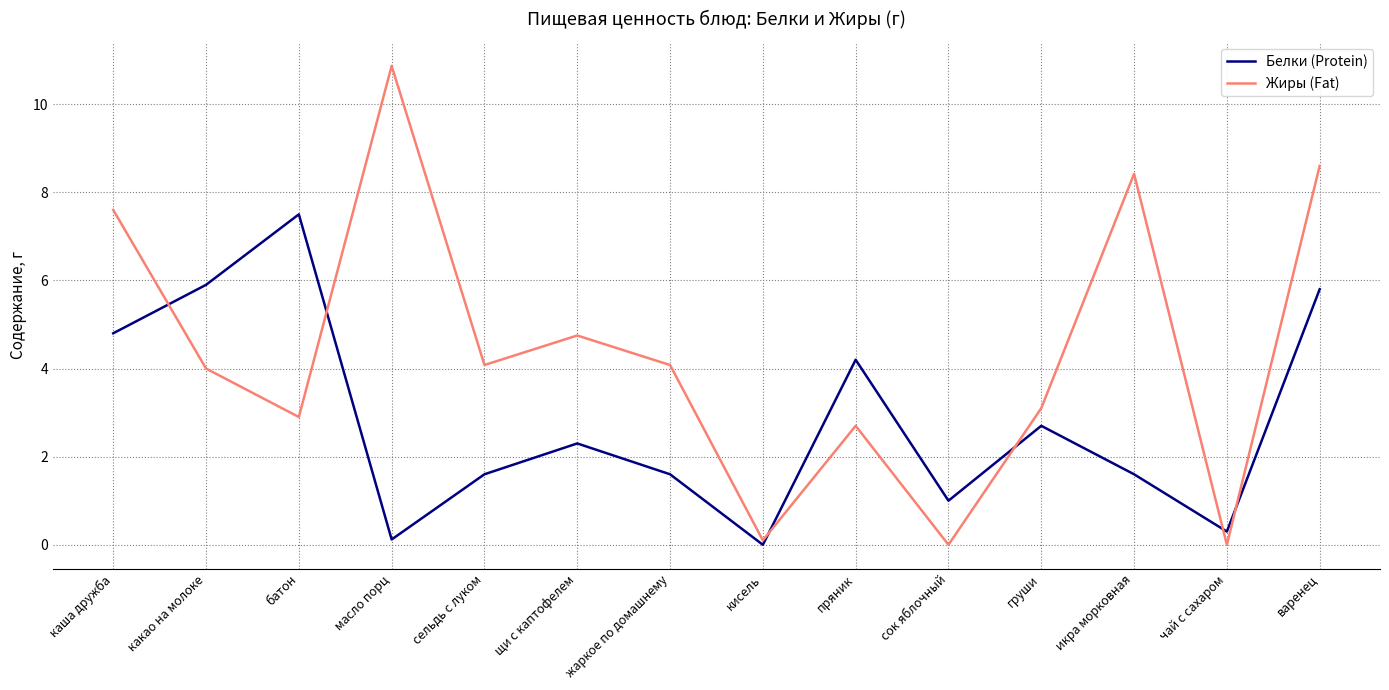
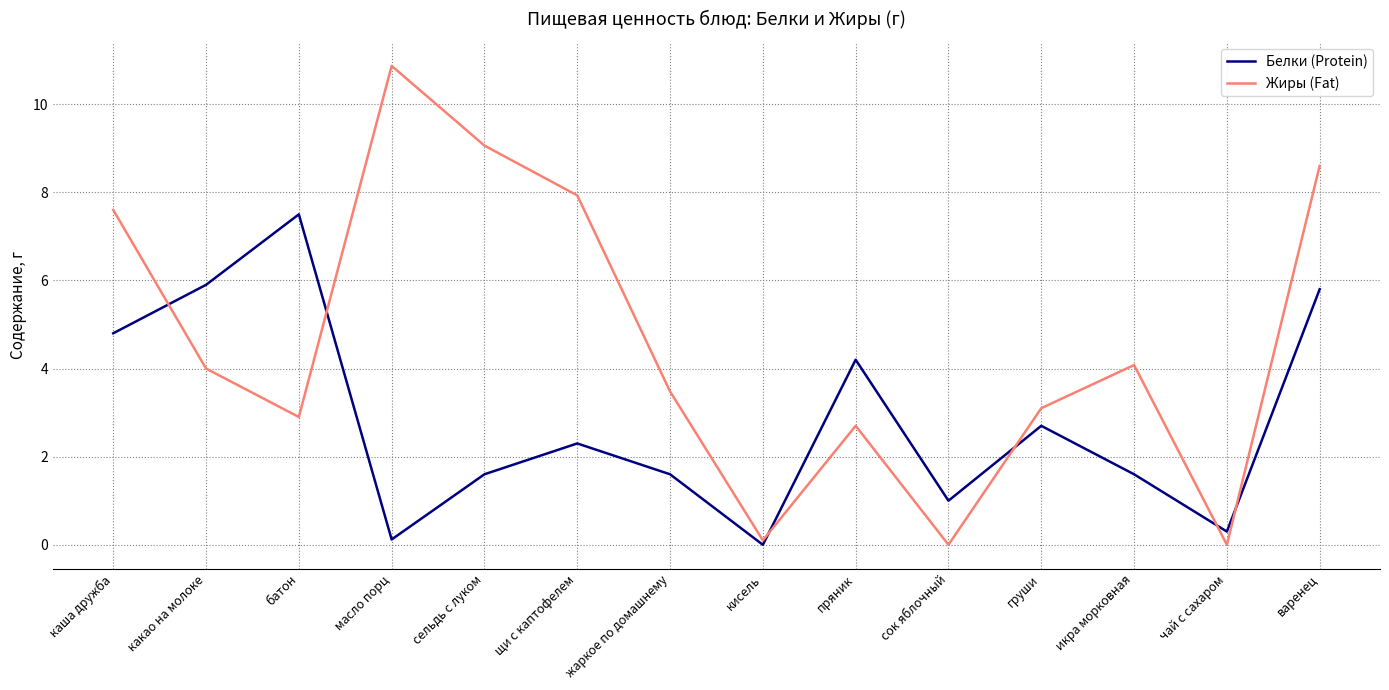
  {
    "Белки (Protein)": {
      "каша дружба": 4.8,
      "какао на молоке": 5.9,
      "батон": 7.5,
      "масло порц": 0.1,
      "сельдь с луком": 1.6,
      "щи с каптофелем": 2.3,
      "жаркое по домашнему": 1.6,
      "кисель": 0.0,
      "пряник": 4.2,
      "сок яблочный": 1.0,
      "груши": 2.7,
      "икра морковная": 1.6,
      "чай с сахаром": 0.3,
      "варенец": 5.8
    },
    "Жиры (Fat)": {
      "каша дружба": 7.6,
      "какао на молоке": 4.0,
      "батон": 2.9,
      "масло порц": 10.9,
-     "сельдь с луком": 4.1,
-     "щи с каптофелем": 4.8,
-     "жаркое по домашнему": 4.1,
+     "сельдь с луком": 9.1,
+     "щи с каптофелем": 7.9,
+     "жаркое по домашнему": 3.5,
      "кисель": 0.1,
      "пряник": 2.7,
      "сок яблочный": 0.0,
      "груши": 3.1,
-     "икра морковная": 8.4,
+     "икра морковная": 4.1,
      "чай с сахаром": 0.0,
      "варенец": 8.6
    }
  }
